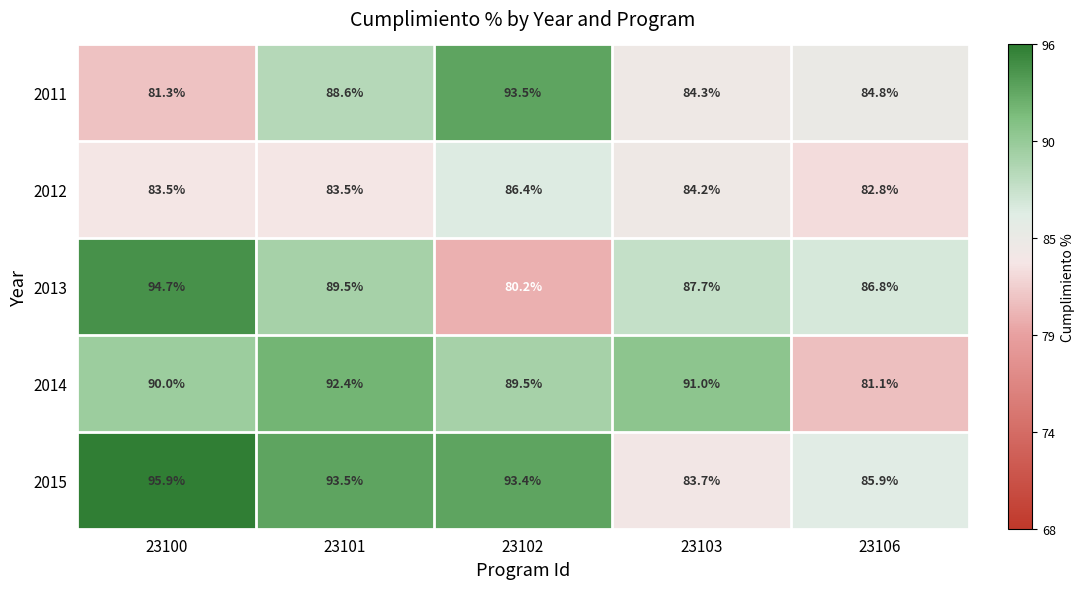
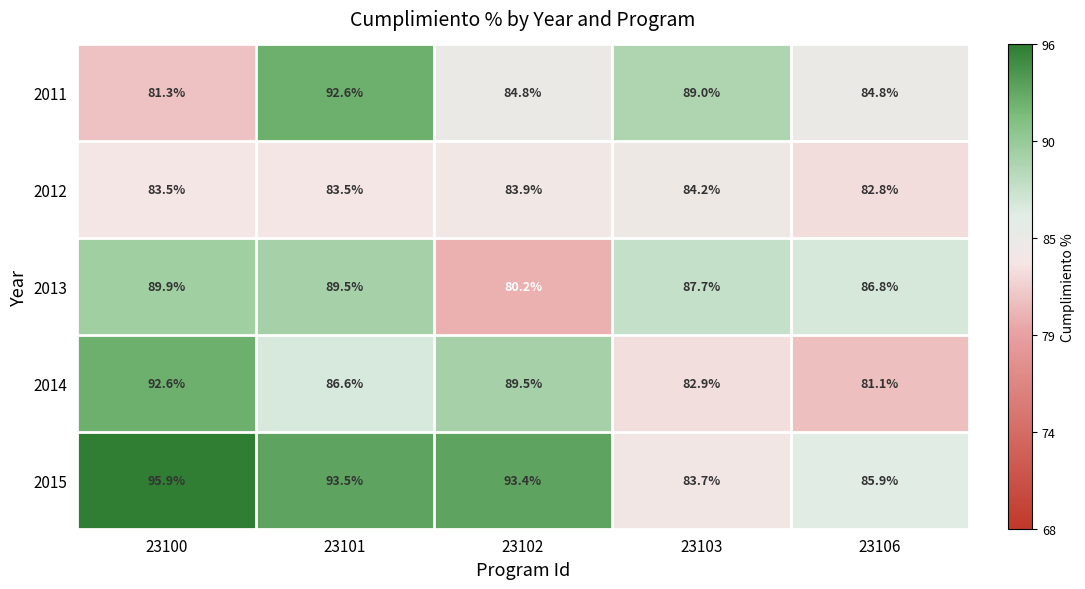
  {
    "2011": {
      "23100": "81.3%",
-     "23101": "88.6%",
-     "23102": "93.5%",
-     "23103": "84.3%",
+     "23101": "92.6%",
+     "23102": "84.8%",
+     "23103": "89.0%",
      "23106": "84.8%"
    },
    "2012": {
      "23100": "83.5%",
      "23101": "83.5%",
-     "23102": "86.4%",
+     "23102": "83.9%",
      "23103": "84.2%",
      "23106": "82.8%"
    },
    "2013": {
-     "23100": "94.7%",
+     "23100": "89.9%",
      "23101": "89.5%",
      "23102": "80.2%",
      "23103": "87.7%",
      "23106": "86.8%"
    },
    "2014": {
-     "23100": "90.0%",
-     "23101": "92.4%",
+     "23100": "92.6%",
+     "23101": "86.6%",
      "23102": "89.5%",
-     "23103": "91.0%",
+     "23103": "82.9%",
      "23106": "81.1%"
    },
    "2015": {
      "23100": "95.9%",
      "23101": "93.5%",
      "23102": "93.4%",
      "23103": "83.7%",
      "23106": "85.9%"
    }
  }
